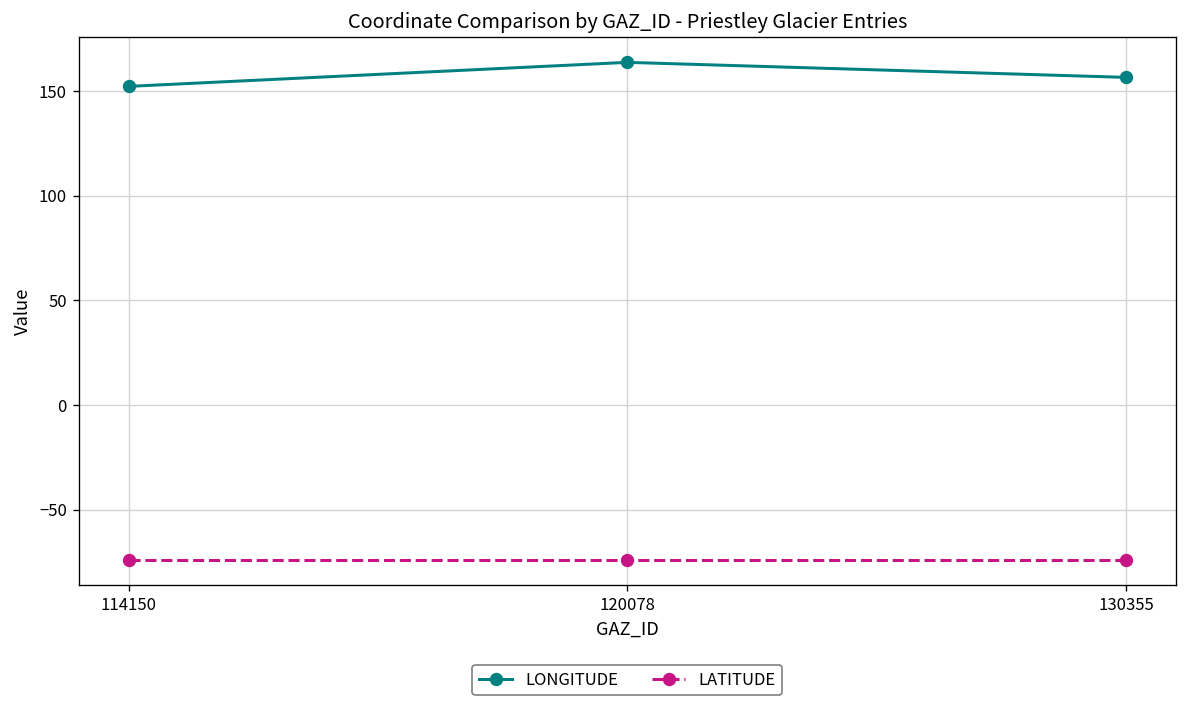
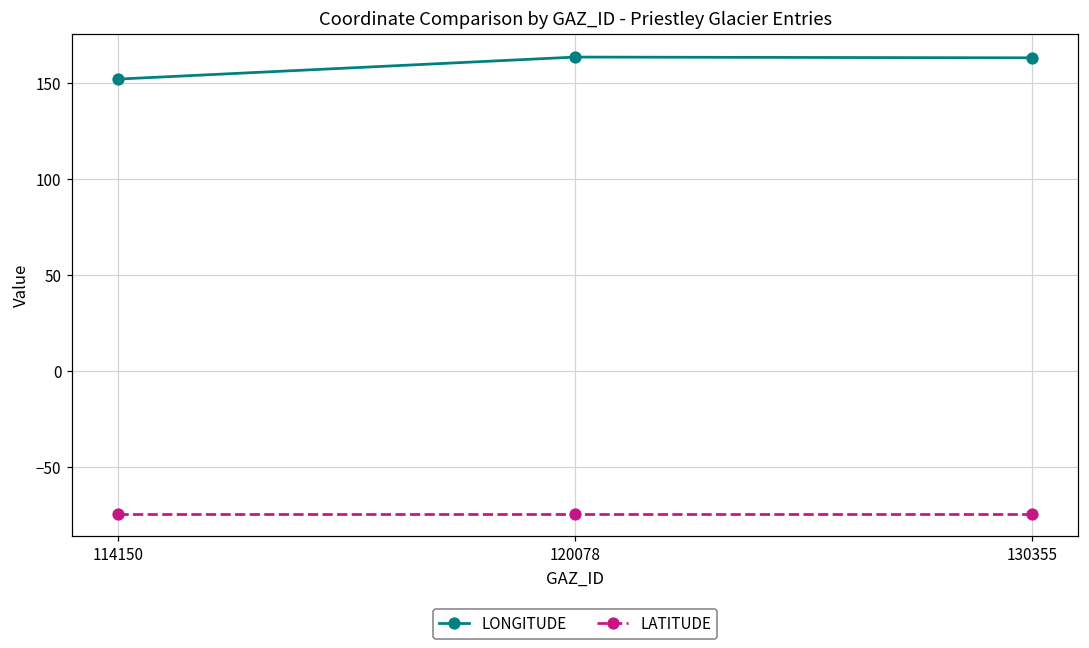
  {
    "LONGITUDE": {
      "114150": 152,
      "120078": 164,
-     "130355": 157
+     "130355": 163
    },
    "LATITUDE": {
      "114150": -74,
      "120078": -74,
      "130355": -74
    }
  }
